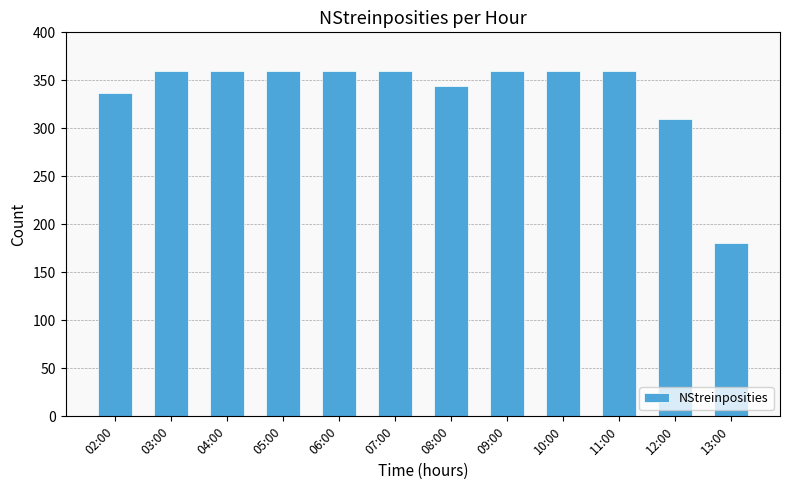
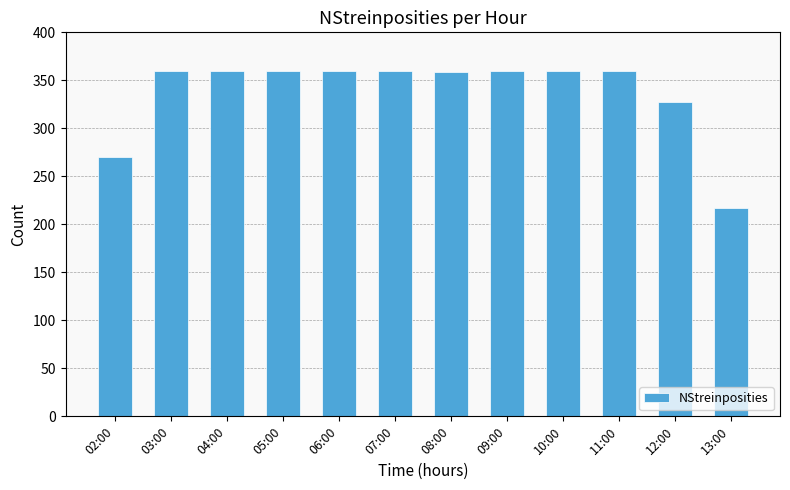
  {
-   "02:00": 340,
+   "02:00": 270,
    "03:00": 360,
    "04:00": 360,
    "05:00": 360,
    "06:00": 360,
    "07:00": 360,
-   "08:00": 340,
+   "08:00": 360,
    "09:00": 360,
    "10:00": 360,
    "11:00": 360,
-   "12:00": 310,
-   "13:00": 180
+   "12:00": 330,
+   "13:00": 220
  }
